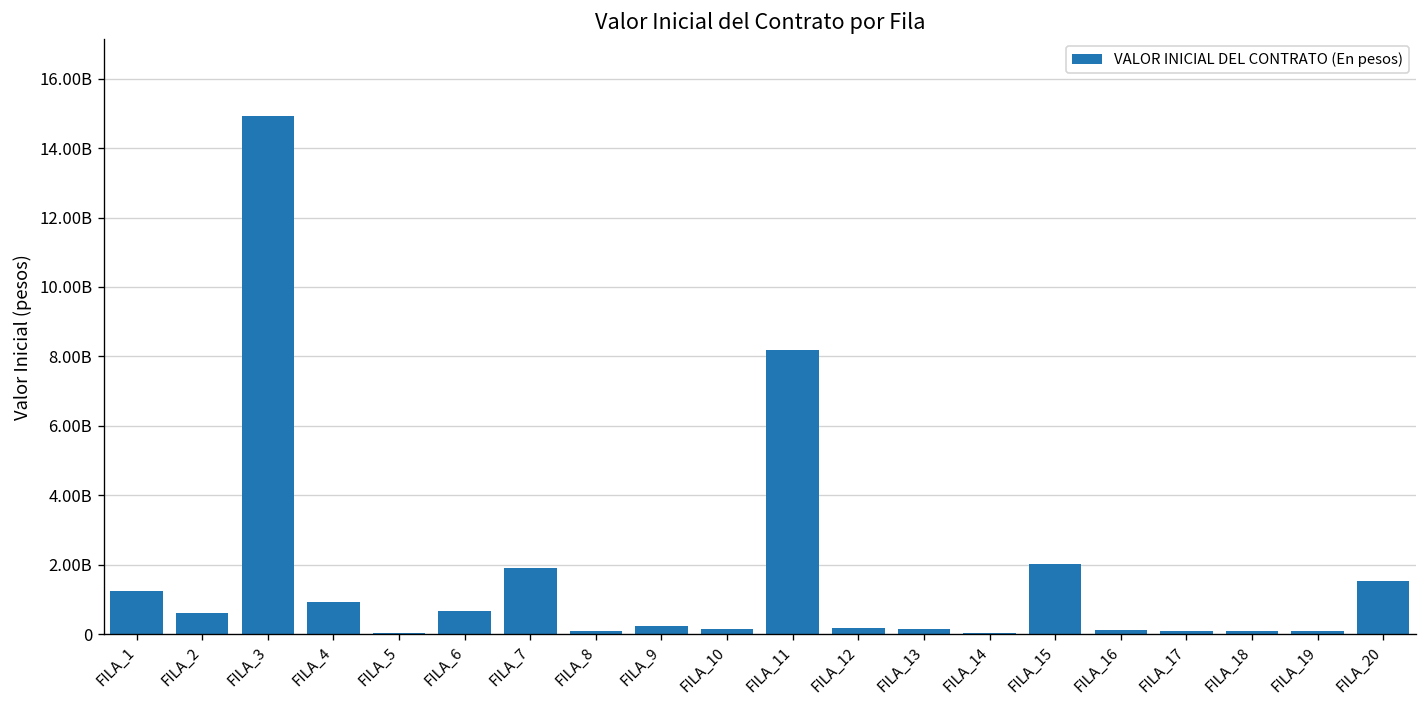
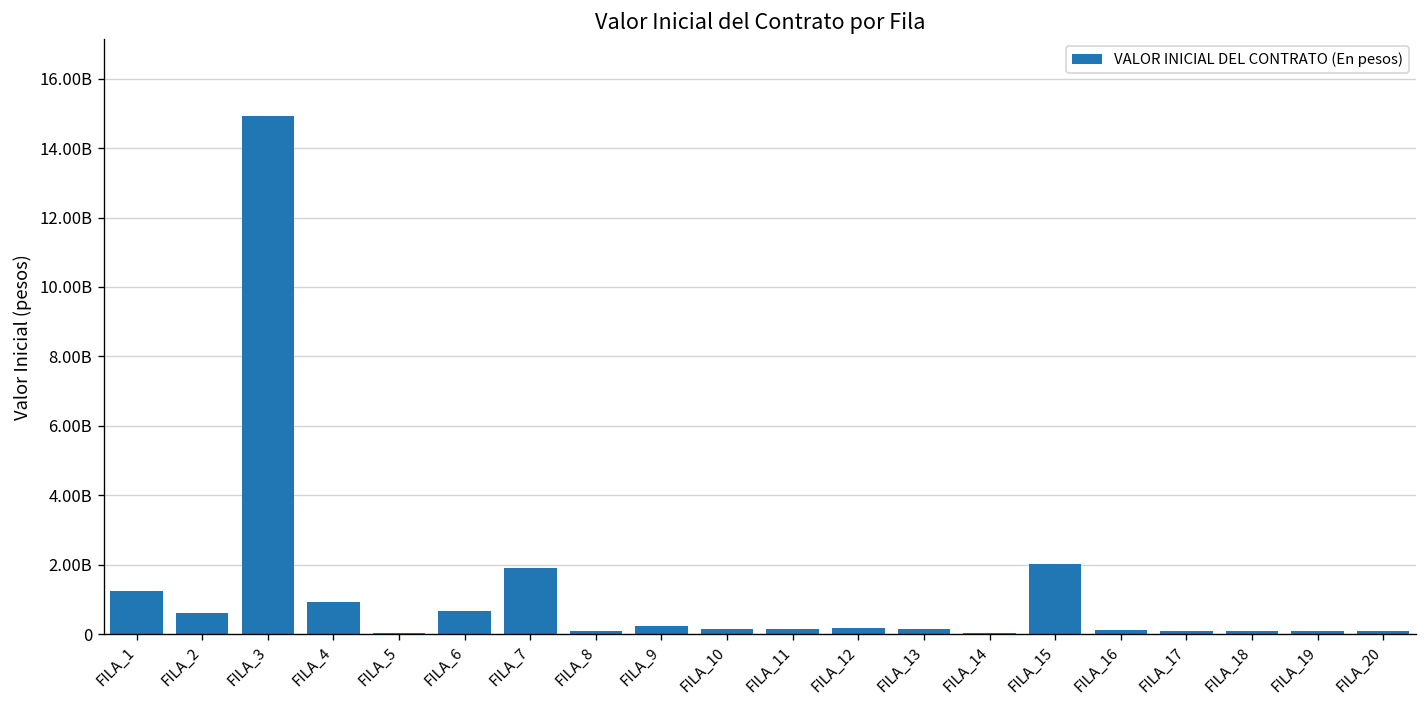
  {
    "FILA_1": 1200000000,
    "FILA_2": 600000000,
    "FILA_3": 14900000000,
    "FILA_4": 900000000,
    "FILA_6": 700000000,
    "FILA_7": 1900000000,
    "FILA_9": 200000000,
    "FILA_10": 200000000,
-   "FILA_11": 8200000000,
+   "FILA_11": 200000000,
    "FILA_12": 200000000,
    "FILA_13": 100000000,
    "FILA_15": 2000000000,
    "FILA_16": 100000000,
    "FILA_17": 100000000,
    "FILA_18": 100000000,
    "FILA_19": 100000000,
-   "FILA_20": 1500000000
+   "FILA_20": 100000000
  }
